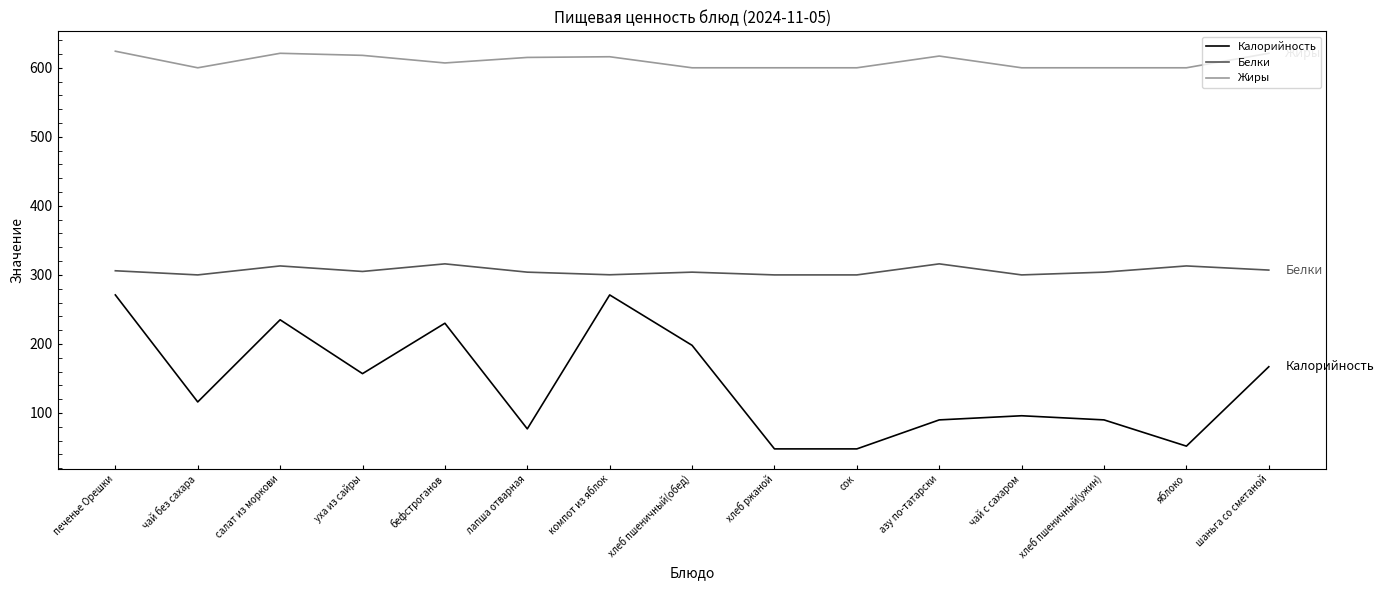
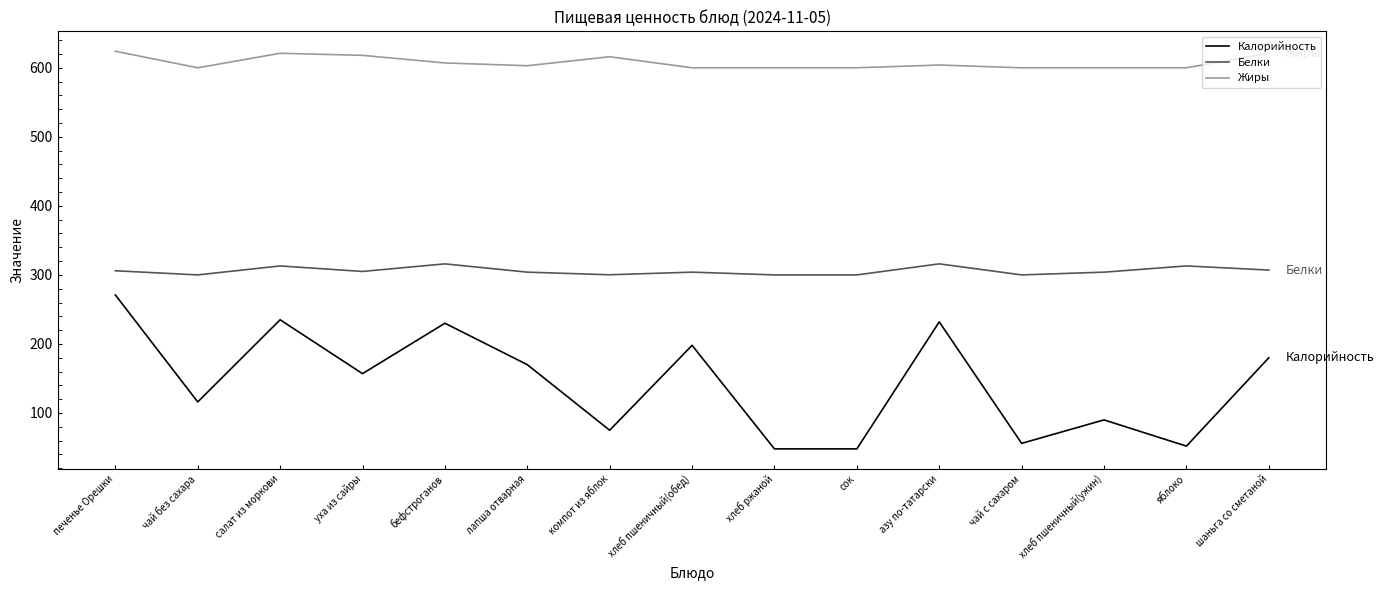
  {
    "Калорийность": {
      "печенье Орешки": 270,
      "чай без сахара": 120,
      "салат из моркови": 240,
      "уха из сайры": 160,
      "бефстроганов": 230,
-     "лапша отварная": 80,
-     "компот из яблок": 270,
+     "лапша отварная": 170,
+     "компот из яблок": 80,
      "хлеб пшеничный(обед)": 200,
      "хлеб ржаной": 50,
      "сок": 50,
-     "азу по-татарски": 90,
-     "чай с сахаром": 100,
+     "азу по-татарски": 230,
+     "чай с сахаром": 60,
      "хлеб пшеничный(ужин)": 90,
      "яблоко": 50,
-     "шаньга со сметаной": 170
+     "шаньга со сметаной": 180
    },
    "Белки": {
      "печенье Орешки": 310,
      "чай без сахара": 300,
      "салат из моркови": 310,
      "уха из сайры": 310,
      "бефстроганов": 320,
      "лапша отварная": 300,
      "компот из яблок": 300,
      "хлеб пшеничный(обед)": 300,
      "хлеб ржаной": 300,
      "сок": 300,
      "азу по-татарски": 320,
      "чай с сахаром": 300,
      "хлеб пшеничный(ужин)": 300,
      "яблоко": 310,
      "шаньга со сметаной": 310
    },
    "Жиры": {
      "печенье Орешки": 620,
      "чай без сахара": 600,
      "салат из моркови": 620,
      "уха из сайры": 620,
      "бефстроганов": 610,
-     "лапша отварная": 620,
+     "лапша отварная": 600,
      "компот из яблок": 620,
      "хлеб пшеничный(обед)": 600,
      "хлеб ржаной": 600,
      "сок": 600,
-     "азу по-татарски": 620,
+     "азу по-татарски": 600,
      "чай с сахаром": 600,
      "хлеб пшеничный(ужин)": 600,
      "яблоко": 600
    }
  }
